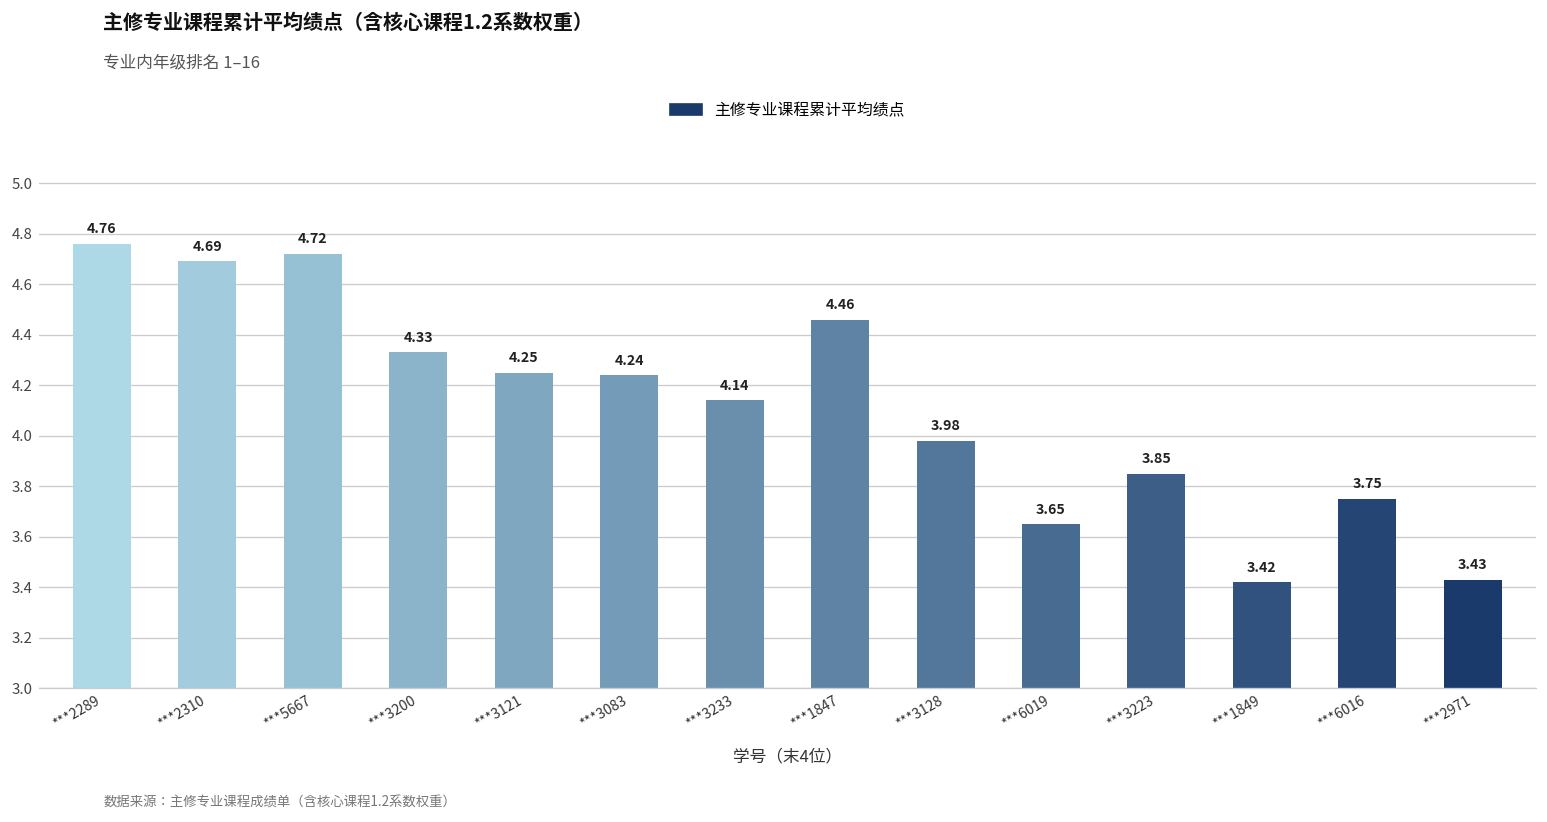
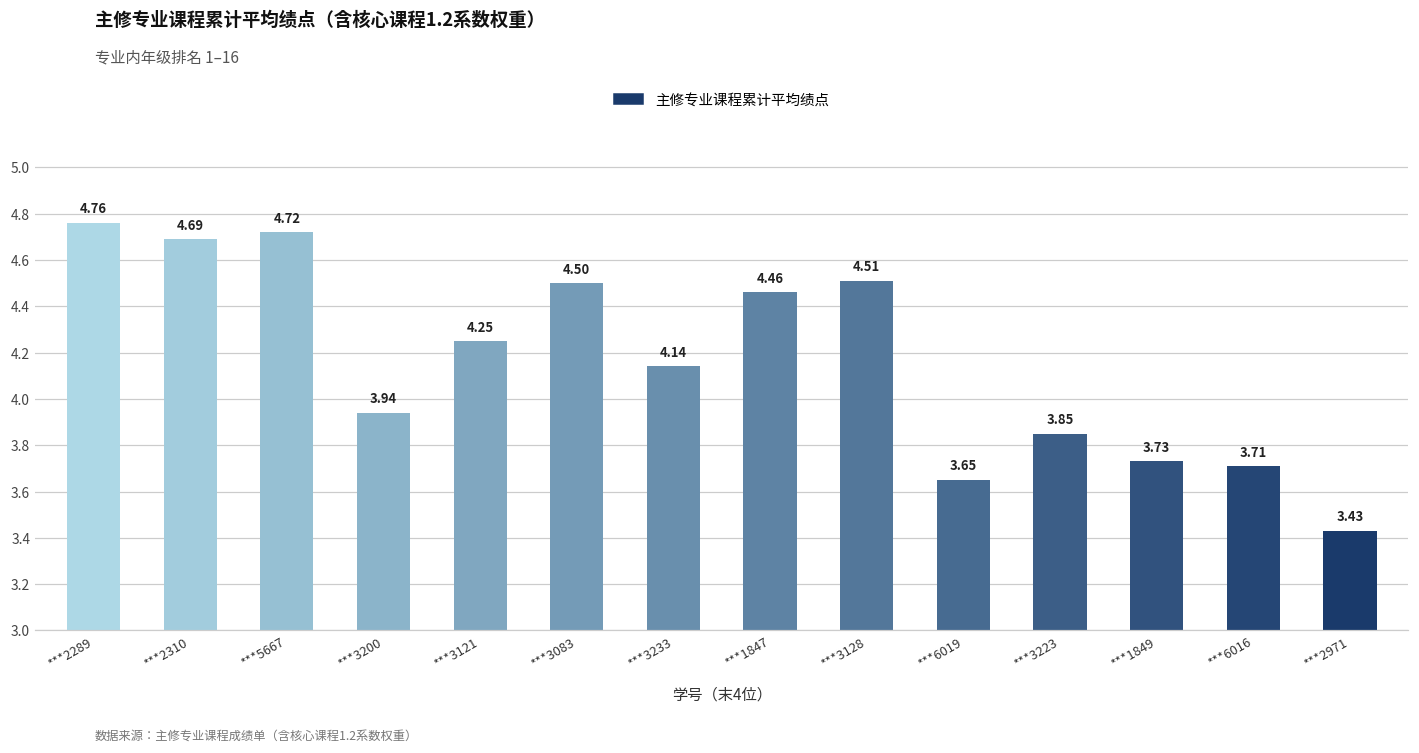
  {
    "***2289": 4.76,
    "***2310": 4.69,
    "***5667": 4.72,
-   "***3200": 4.33,
+   "***3200": 3.94,
    "***3121": 4.25,
-   "***3083": 4.24,
+   "***3083": 4.50,
    "***3233": 4.14,
    "***1847": 4.46,
-   "***3128": 3.98,
+   "***3128": 4.51,
    "***6019": 3.65,
    "***3223": 3.85,
-   "***1849": 3.42,
-   "***6016": 3.75,
+   "***1849": 3.73,
+   "***6016": 3.71,
    "***2971": 3.43
  }
